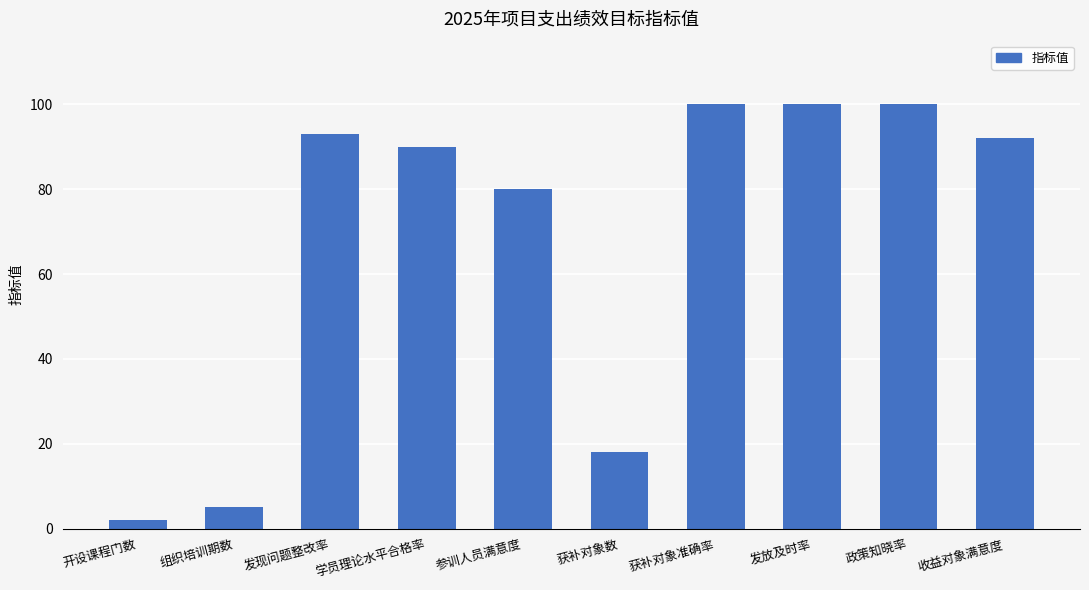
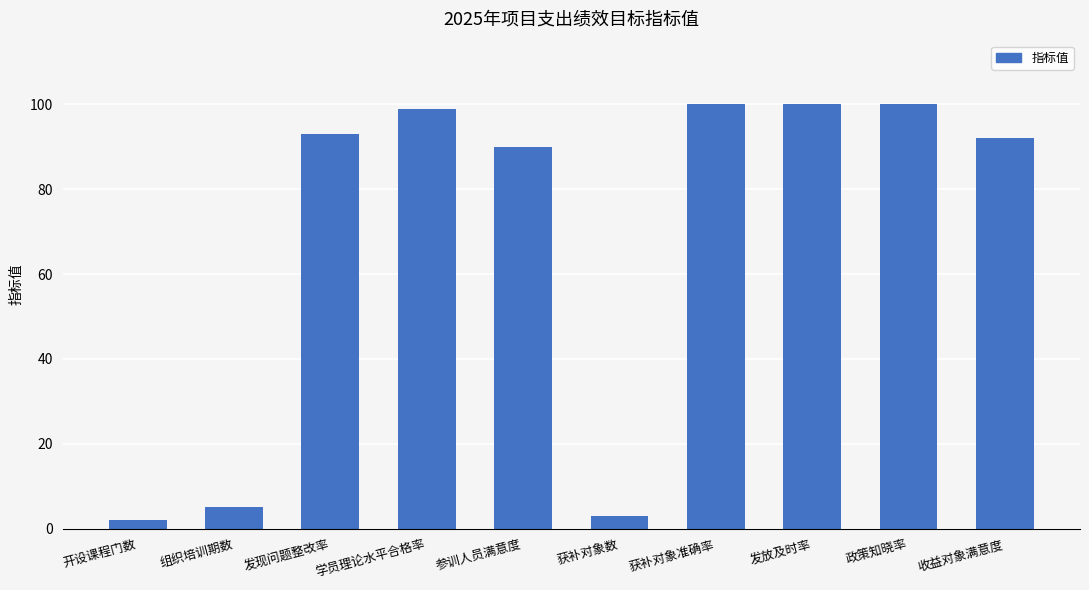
  {
    "开设课程门数": 2,
    "组织培训期数": 5,
    "发现问题整改率": 93,
-   "学员理论水平合格率": 90,
-   "参训人员满意度": 80,
-   "获补对象数": 18,
+   "学员理论水平合格率": 99,
+   "参训人员满意度": 90,
+   "获补对象数": 3,
    "获补对象准确率": 100,
    "发放及时率": 100,
    "政策知晓率": 100,
    "收益对象满意度": 92
  }
